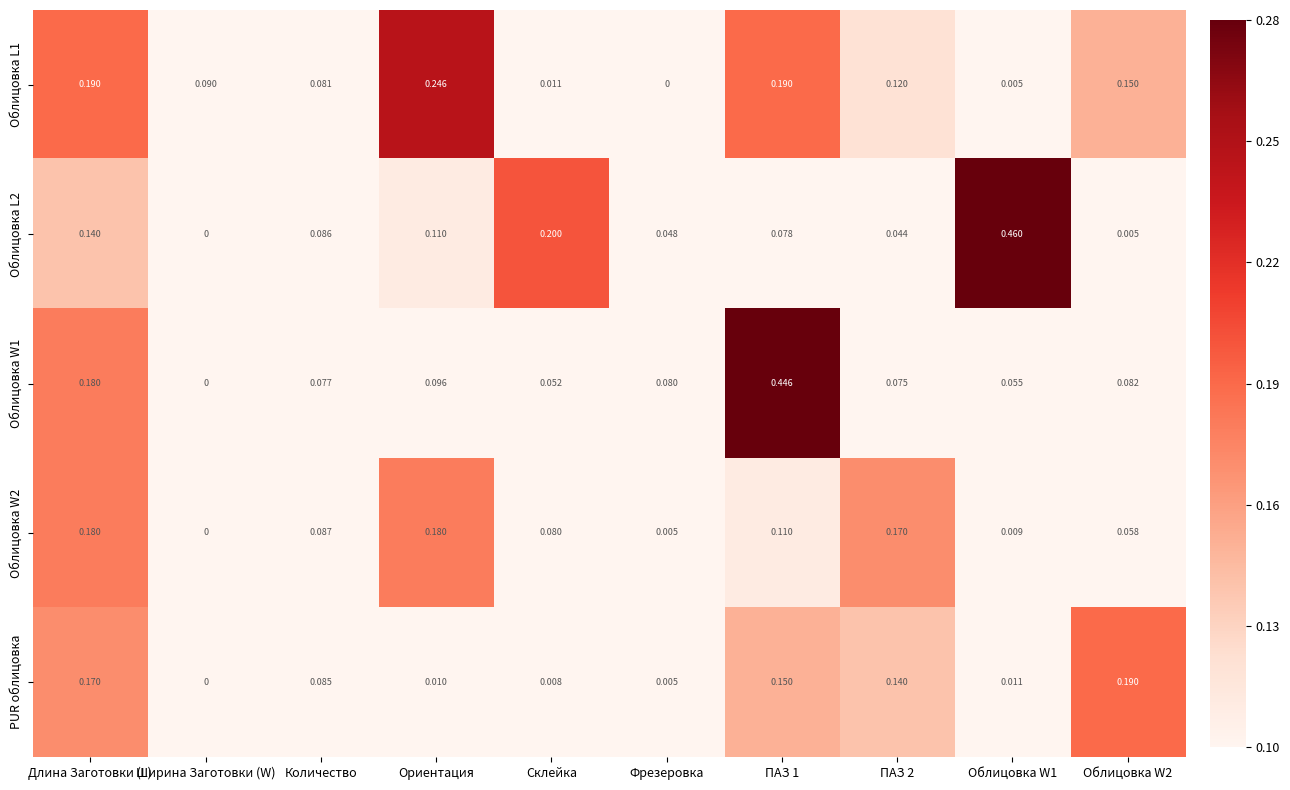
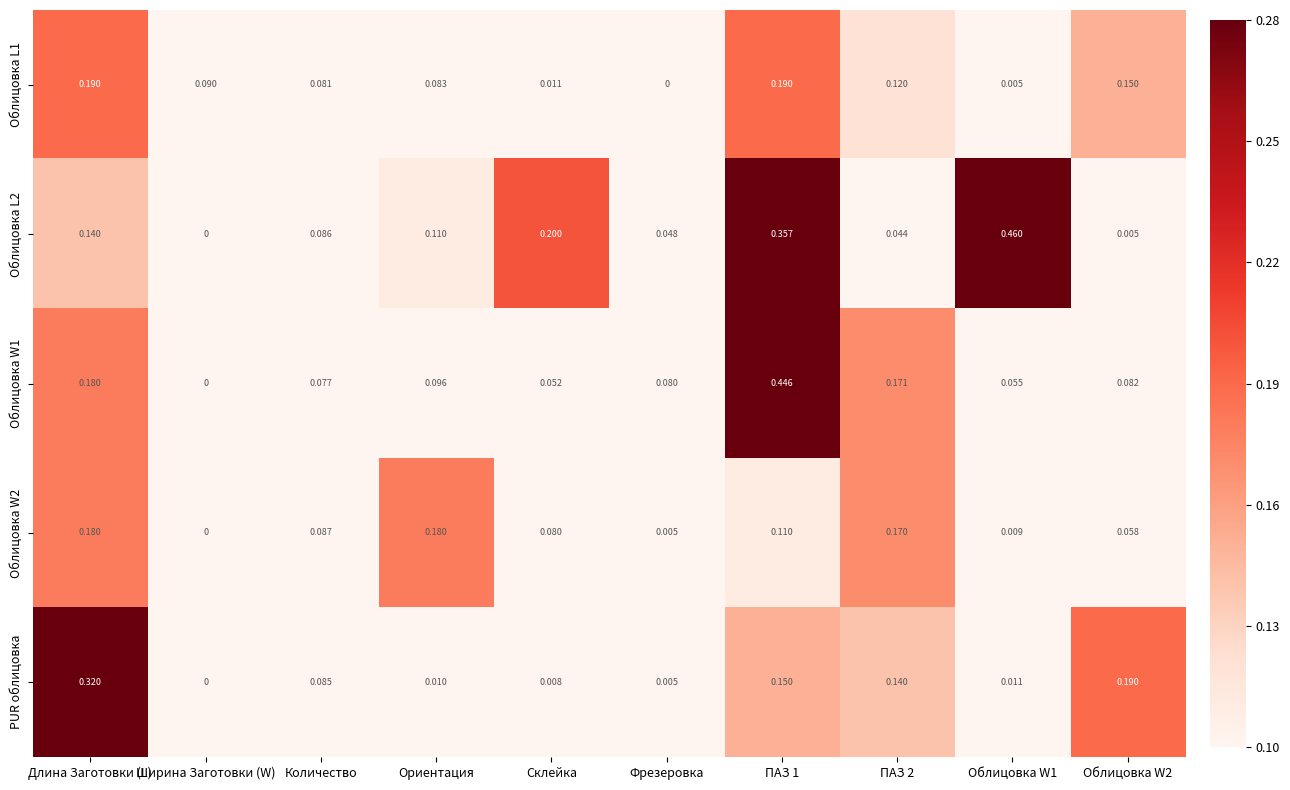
  {
    "Облицовка L1": {
      "Длина Заготовки (L)": 0.190,
      "Ширина Заготовки (W)": 0.090,
      "Количество": 0.081,
-     "Ориентация": 0.246,
+     "Ориентация": 0.083,
      "Склейка": 0.011,
      "Фрезеровка": 0,
      "ПАЗ 1": 0.190,
      "ПАЗ 2": 0.120,
      "Облицовка W1": 0.005,
      "Облицовка W2": 0.150
    },
    "Облицовка L2": {
      "Длина Заготовки (L)": 0.140,
      "Ширина Заготовки (W)": 0,
      "Количество": 0.086,
      "Ориентация": 0.110,
      "Склейка": 0.200,
      "Фрезеровка": 0.048,
-     "ПАЗ 1": 0.078,
+     "ПАЗ 1": 0.357,
      "ПАЗ 2": 0.044,
      "Облицовка W1": 0.460,
      "Облицовка W2": 0.005
    },
    "Облицовка W1": {
      "Длина Заготовки (L)": 0.180,
      "Ширина Заготовки (W)": 0,
      "Количество": 0.077,
      "Ориентация": 0.096,
      "Склейка": 0.052,
      "Фрезеровка": 0.080,
      "ПАЗ 1": 0.446,
-     "ПАЗ 2": 0.075,
+     "ПАЗ 2": 0.171,
      "Облицовка W1": 0.055,
      "Облицовка W2": 0.082
    },
    "Облицовка W2": {
      "Длина Заготовки (L)": 0.180,
      "Ширина Заготовки (W)": 0,
      "Количество": 0.087,
      "Ориентация": 0.180,
      "Склейка": 0.080,
      "Фрезеровка": 0.005,
      "ПАЗ 1": 0.110,
      "ПАЗ 2": 0.170,
      "Облицовка W1": 0.009,
      "Облицовка W2": 0.058
    },
    "PUR облицовка": {
-     "Длина Заготовки (L)": 0.170,
+     "Длина Заготовки (L)": 0.320,
      "Ширина Заготовки (W)": 0,
      "Количество": 0.085,
      "Ориентация": 0.010,
      "Склейка": 0.008,
      "Фрезеровка": 0.005,
      "ПАЗ 1": 0.150,
      "ПАЗ 2": 0.140,
      "Облицовка W1": 0.011,
      "Облицовка W2": 0.190
    }
  }
